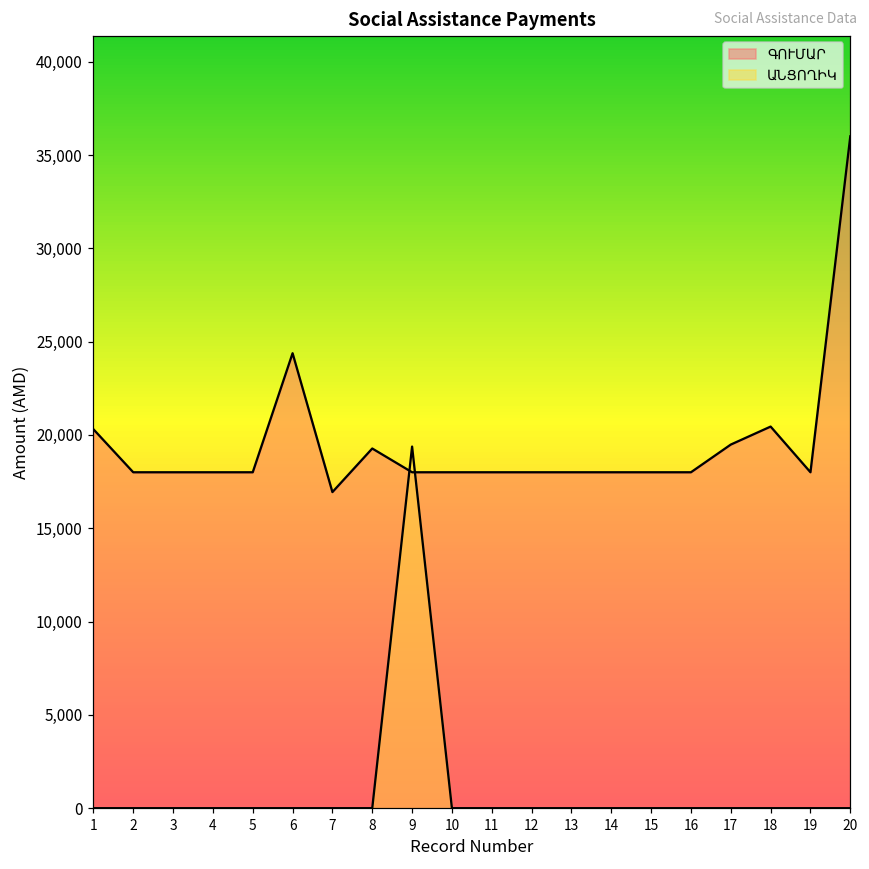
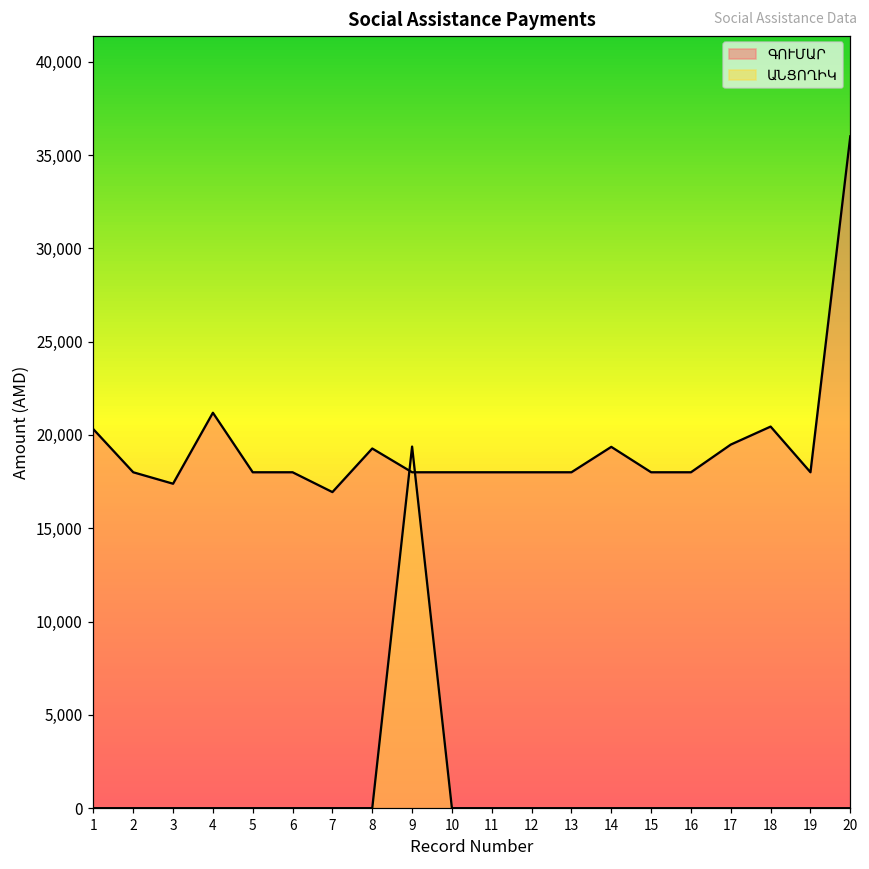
  {
    "ԳՈՒՄԱՐ": {
      "1": "20,300",
      "2": "18,000",
-     "3": "18,000",
-     "4": "18,000",
+     "3": "17,400",
+     "4": "21,200",
      "5": "18,000",
-     "6": "24,400",
+     "6": "18,000",
      "7": "16,900",
      "8": "19,300",
      "9": "18,000",
      "10": "18,000",
      "11": "18,000",
      "12": "18,000",
      "13": "18,000",
-     "14": "18,000",
+     "14": "19,400",
      "15": "18,000",
      "16": "18,000",
      "17": "19,500",
      "18": "20,400",
      "19": "18,000",
      "20": "36,000"
    },
    "ԱՆՑՈՂԻԿ": {
      "1": "0",
      "2": "0",
      "3": "0",
      "4": "0",
      "5": "0",
      "6": "0",
      "7": "0",
      "8": "0",
      "9": "19,400",
      "10": "0",
      "11": "0",
      "12": "0",
      "13": "0",
      "14": "0",
      "15": "0",
      "16": "0",
      "17": "0",
      "18": "0",
      "19": "0",
      "20": "0"
    }
  }
